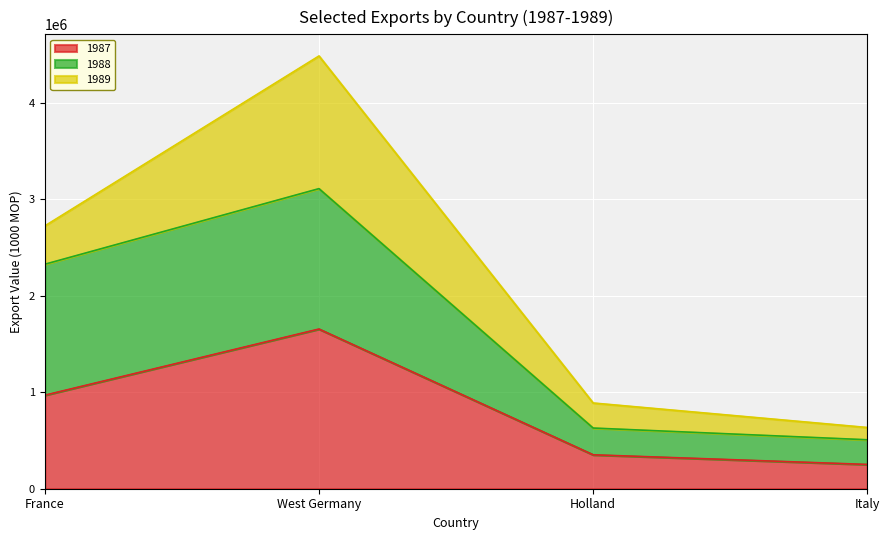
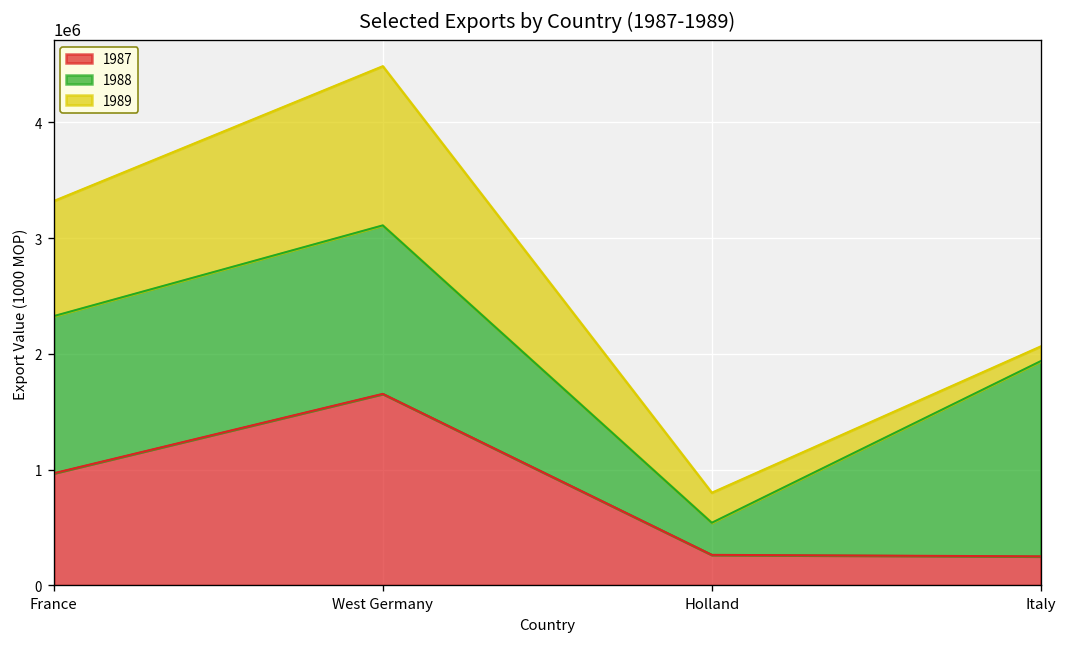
  {
    "1987": {
      "France": 1000000,
      "West Germany": 1700000,
-     "Holland": 400000,
+     "Holland": 300000,
      "Italy": 300000
    },
    "1988": {
      "France": 1400000,
      "West Germany": 1500000,
      "Holland": 300000,
-     "Italy": 300000
+     "Italy": 1700000
    },
    "1989": {
-     "France": 400000,
+     "France": 1000000,
      "West Germany": 1400000,
      "Holland": 300000,
      "Italy": 100000
    }
  }
